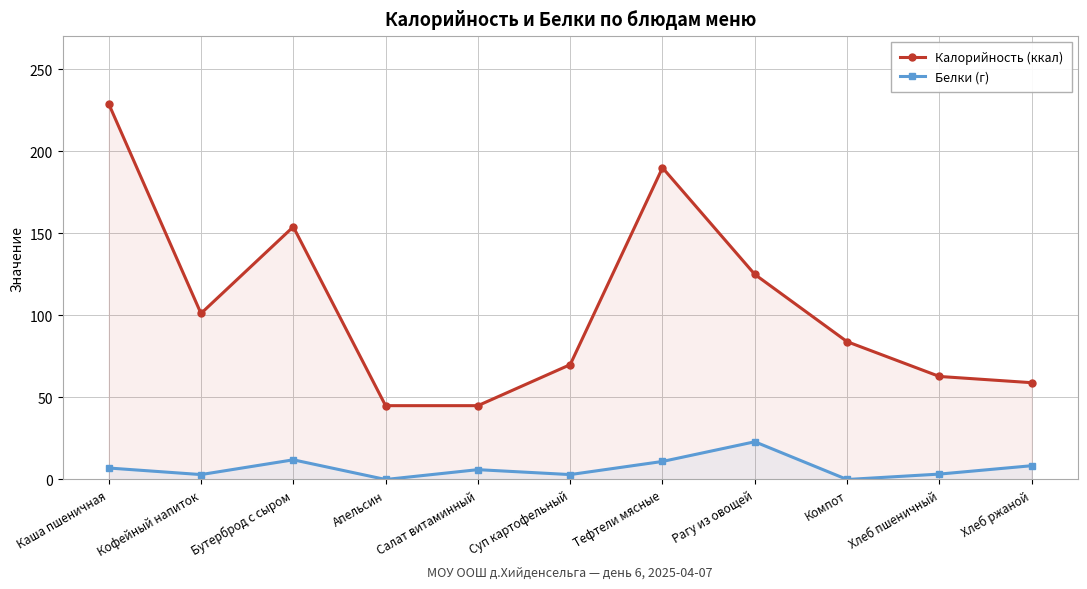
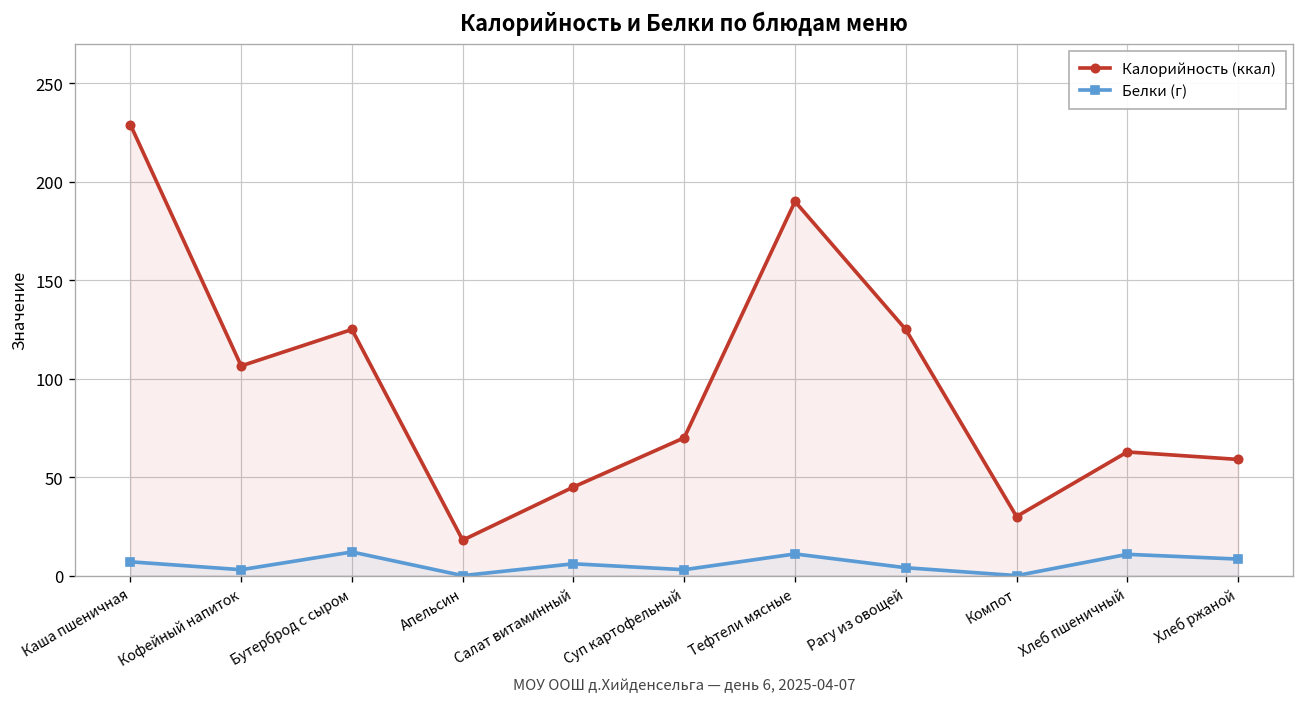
  {
    "Калорийность (ккал)": {
      "Каша пшеничная": 229,
-     "Кофейный напиток": 101,
-     "Бутерброд с сыром": 154,
-     "Апельсин": 45,
+     "Кофейный напиток": 107,
+     "Бутерброд с сыром": 125,
+     "Апельсин": 18,
      "Салат витаминный": 45,
      "Суп картофельный": 70,
      "Тефтели мясные": 190,
      "Рагу из овощей": 125,
-     "Компот": 84,
+     "Компот": 30,
      "Хлеб пшеничный": 63,
      "Хлеб ржаной": 59
    },
    "Белки (г)": {
      "Каша пшеничная": 7,
      "Кофейный напиток": 3,
      "Бутерброд с сыром": 12,
      "Апельсин": 0,
      "Салат витаминный": 6,
      "Суп картофельный": 3,
      "Тефтели мясные": 11,
-     "Рагу из овощей": 23,
+     "Рагу из овощей": 4,
      "Компот": 0,
-     "Хлеб пшеничный": 3,
+     "Хлеб пшеничный": 11,
      "Хлеб ржаной": 8
    }
  }
